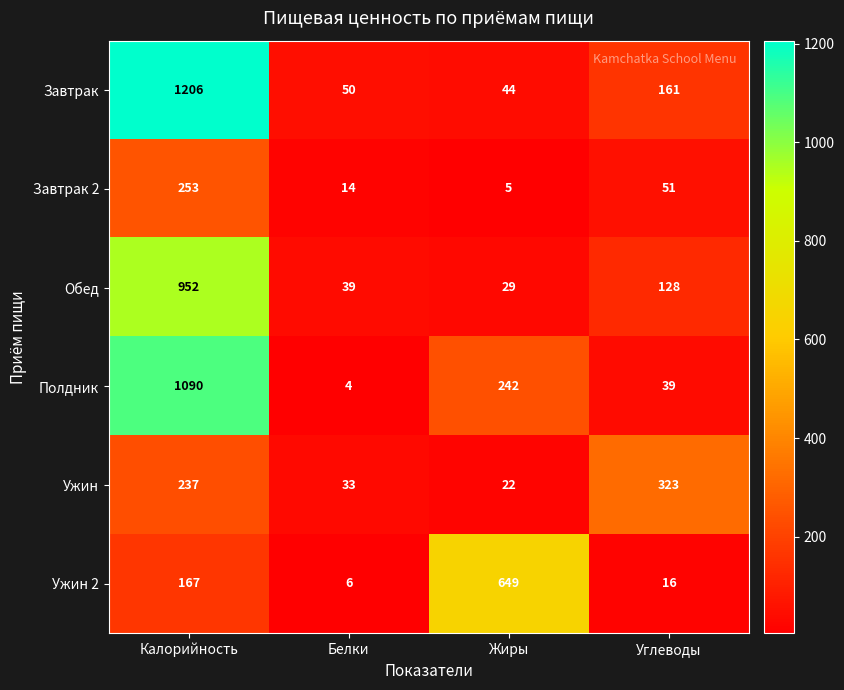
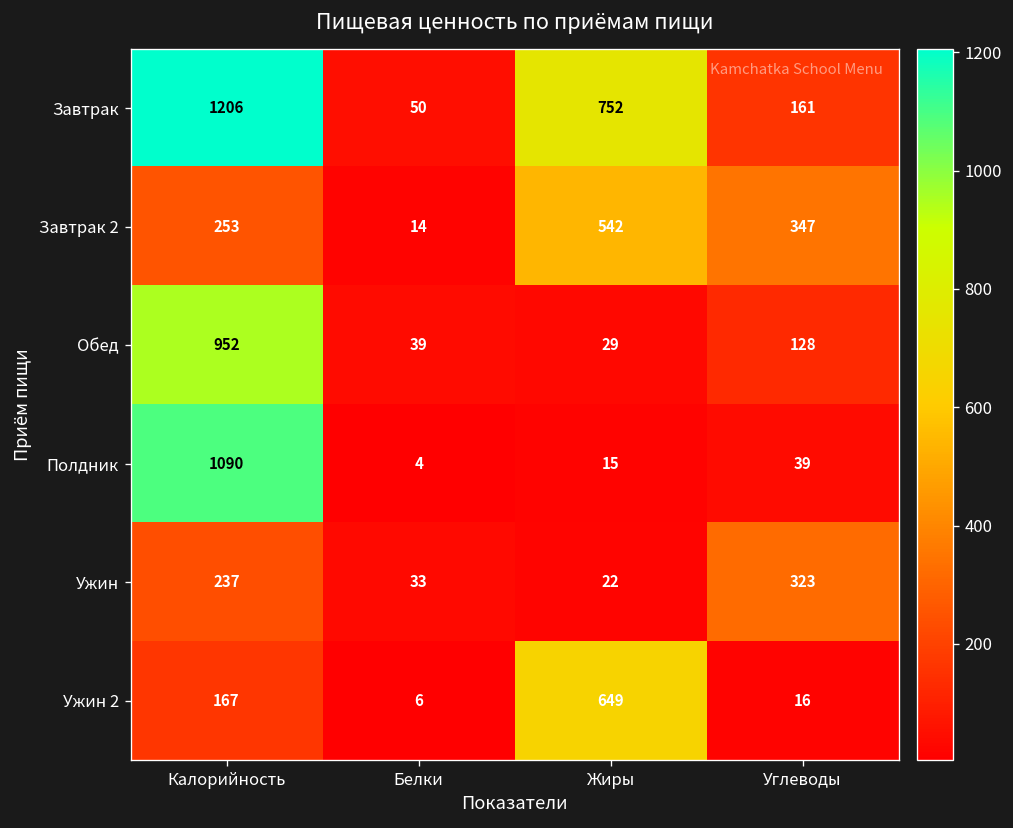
  {
    "Завтрак": {
      "Калорийность": 1206,
      "Белки": 50,
-     "Жиры": 44
+     "Жиры": 752
    },
    "Завтрак 2": {
      "Калорийность": 253,
      "Белки": 14,
-     "Жиры": 5,
-     "Углеводы": 51
+     "Жиры": 542,
+     "Углеводы": 347
    },
    "Обед": {
      "Калорийность": 952,
      "Белки": 39,
      "Жиры": 29,
      "Углеводы": 128
    },
    "Полдник": {
      "Калорийность": 1090,
      "Белки": 4,
-     "Жиры": 242,
+     "Жиры": 15,
      "Углеводы": 39
    },
    "Ужин": {
      "Калорийность": 237,
      "Белки": 33,
      "Жиры": 22,
      "Углеводы": 323
    },
    "Ужин 2": {
      "Калорийность": 167,
      "Белки": 6,
      "Жиры": 649,
      "Углеводы": 16
    }
  }
